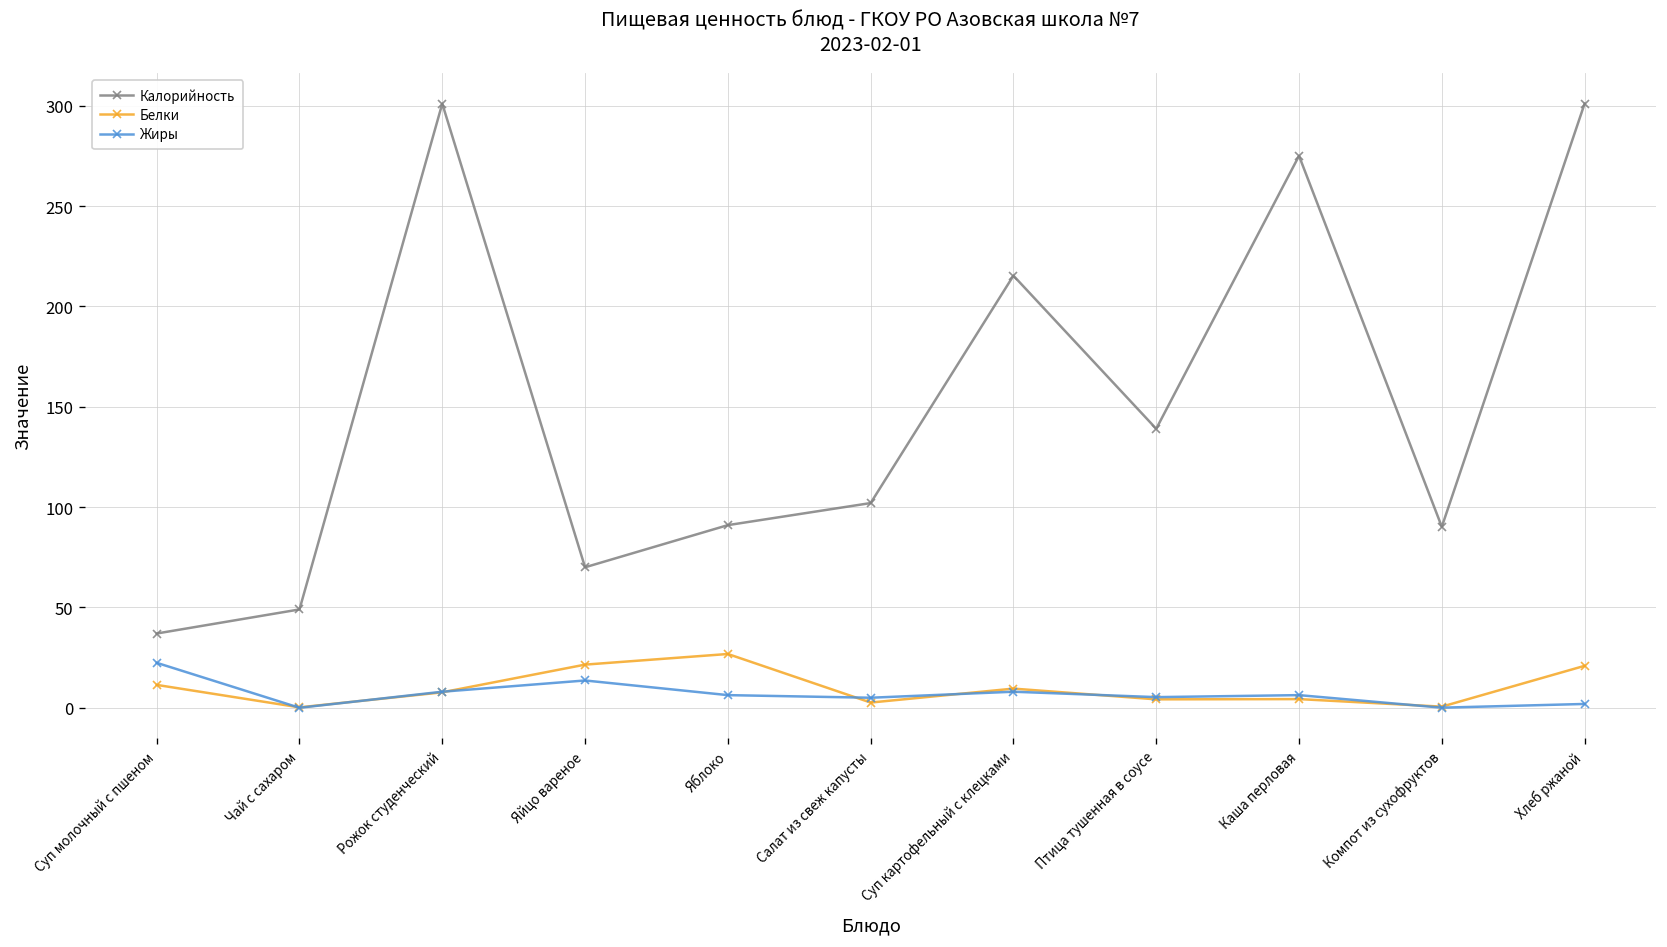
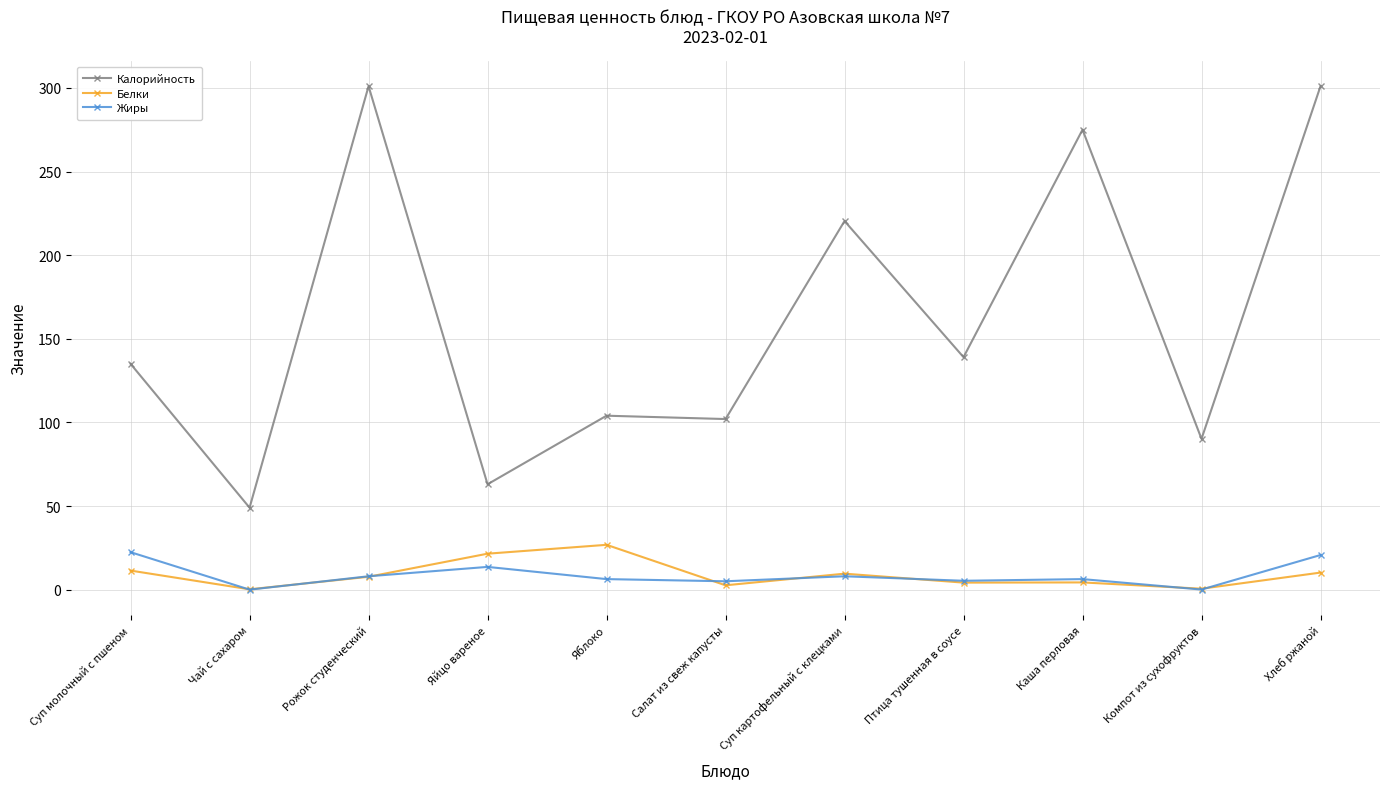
  {
    "Калорийность": {
-     "Суп молочный с пшеном": 37,
+     "Суп молочный с пшеном": 135,
      "Чай с сахаром": 49,
      "Рожок студенческий": 301,
-     "Яйцо вареное": 70,
-     "Яблоко": 91,
+     "Яйцо вареное": 63,
+     "Яблоко": 104,
      "Салат из свеж капусты": 102,
-     "Суп картофельный с клецками": 215,
+     "Суп картофельный с клецками": 220,
      "Птица тушенная в соусе": 139,
      "Каша перловая": 275,
      "Компот из сухофруктов": 90,
      "Хлеб ржаной": 301
    },
    "Белки": {
      "Суп молочный с пшеном": 11,
      "Яйцо вареное": 22,
      "Яблоко": 27,
      "Салат из свеж капусты": 3,
      "Суп картофельный с клецками": 10,
      "Каша перловая": 4,
-     "Хлеб ржаной": 21
+     "Хлеб ржаной": 10
    },
    "Жиры": {
      "Суп молочный с пшеном": 22,
      "Яйцо вареное": 14,
      "Яблоко": 6,
      "Салат из свеж капусты": 5,
      "Суп картофельный с клецками": 8,
      "Каша перловая": 6,
-     "Хлеб ржаной": 2
+     "Хлеб ржаной": 21
    }
  }
